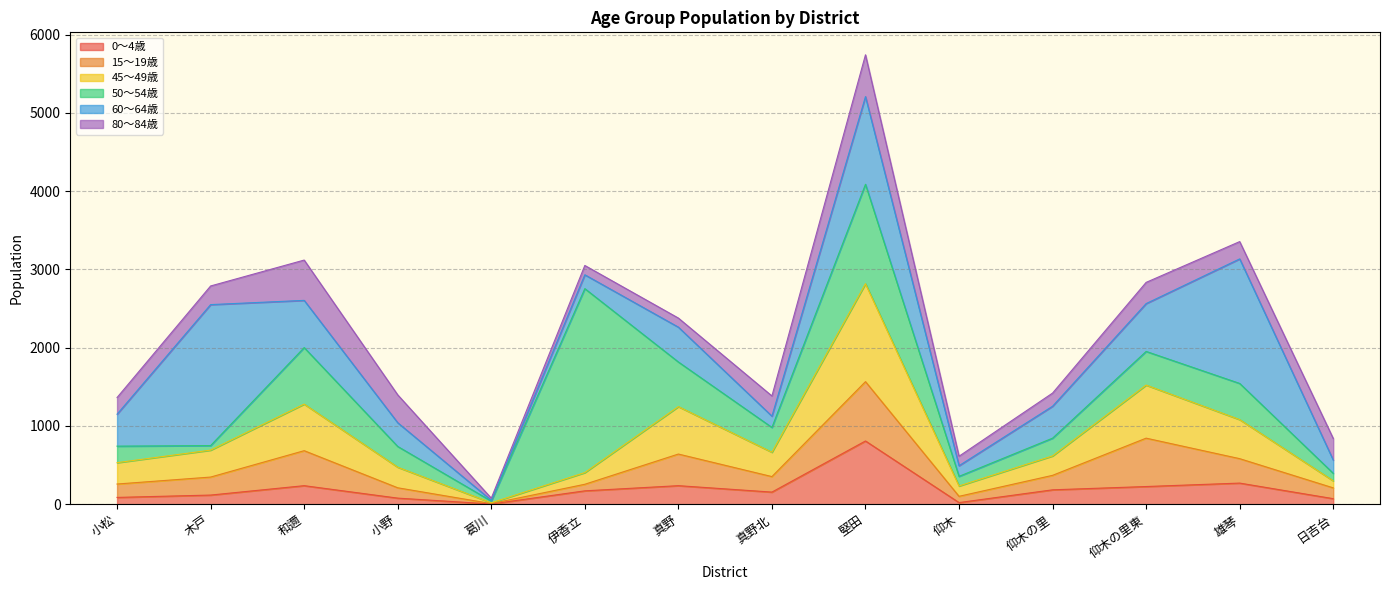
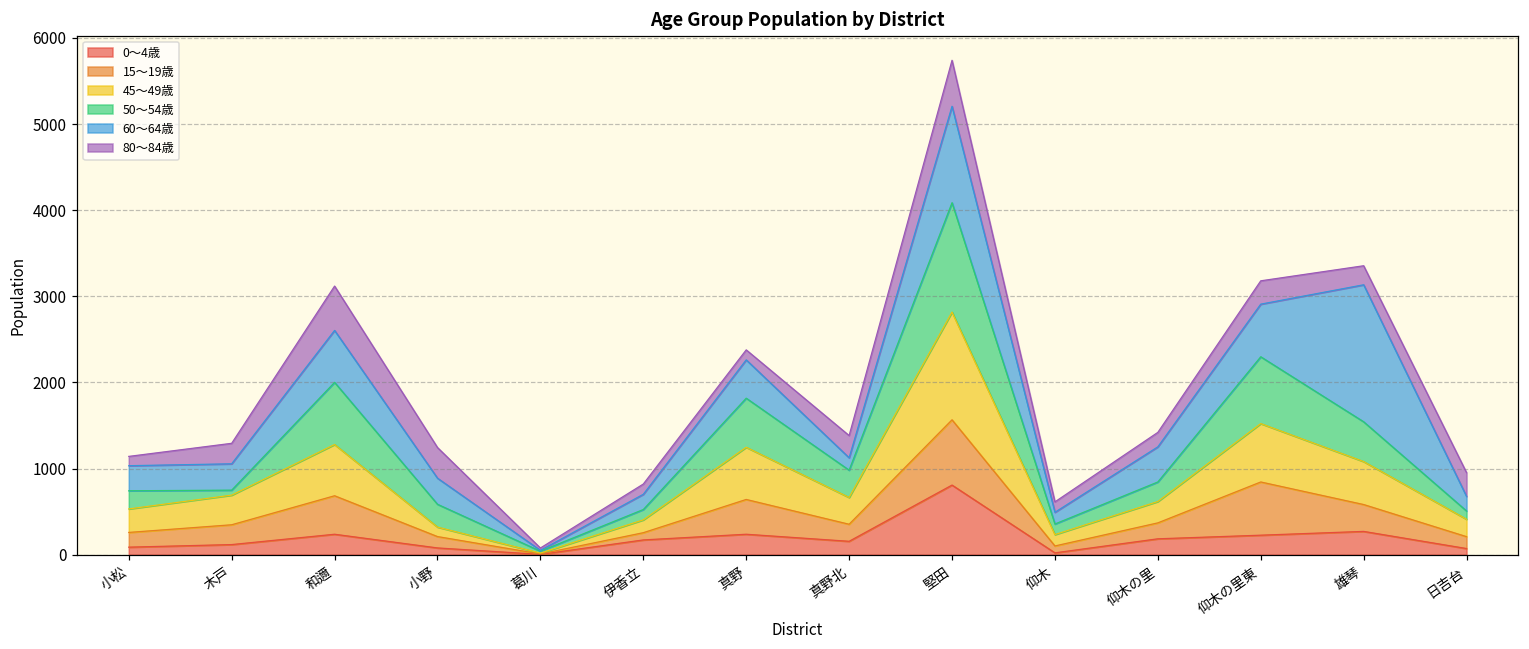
  {
    "45～49歳": {
      "小松": 300,
      "木戸": 300,
      "和邇": 600,
-     "小野": 300,
+     "小野": 100,
      "伊香立": 100,
      "真野": 600,
      "真野北": 300,
      "堅田": 1300,
      "仰木": 100,
      "仰木の里": 200,
      "仰木の里東": 700,
      "雄琴": 500,
-     "日吉台": 100
+     "日吉台": 200
    },
    "50～54歳": {
      "小松": 200,
      "木戸": 100,
      "和邇": 700,
      "小野": 300,
-     "伊香立": 2400,
+     "伊香立": 100,
      "真野": 600,
      "真野北": 300,
      "堅田": 1300,
      "仰木": 100,
      "仰木の里": 200,
-     "仰木の里東": 400,
+     "仰木の里東": 800,
      "雄琴": 500,
      "日吉台": 100
    },
    "60～64歳": {
-     "小松": 400,
-     "木戸": 1800,
+     "小松": 300,
+     "木戸": 300,
      "和邇": 600,
      "小野": 300,
      "伊香立": 200,
      "真野": 400,
      "真野北": 100,
      "堅田": 1100,
      "仰木": 100,
      "仰木の里": 400,
      "仰木の里東": 600,
      "雄琴": 1600,
      "日吉台": 200
    },
    "80～84歳": {
-     "小松": 200,
+     "小松": 100,
      "木戸": 200,
      "和邇": 500,
      "小野": 400,
      "伊香立": 100,
      "真野": 100,
      "真野北": 300,
      "堅田": 500,
      "仰木": 100,
      "仰木の里": 200,
      "仰木の里東": 300,
      "雄琴": 200,
      "日吉台": 300
    }
  }
